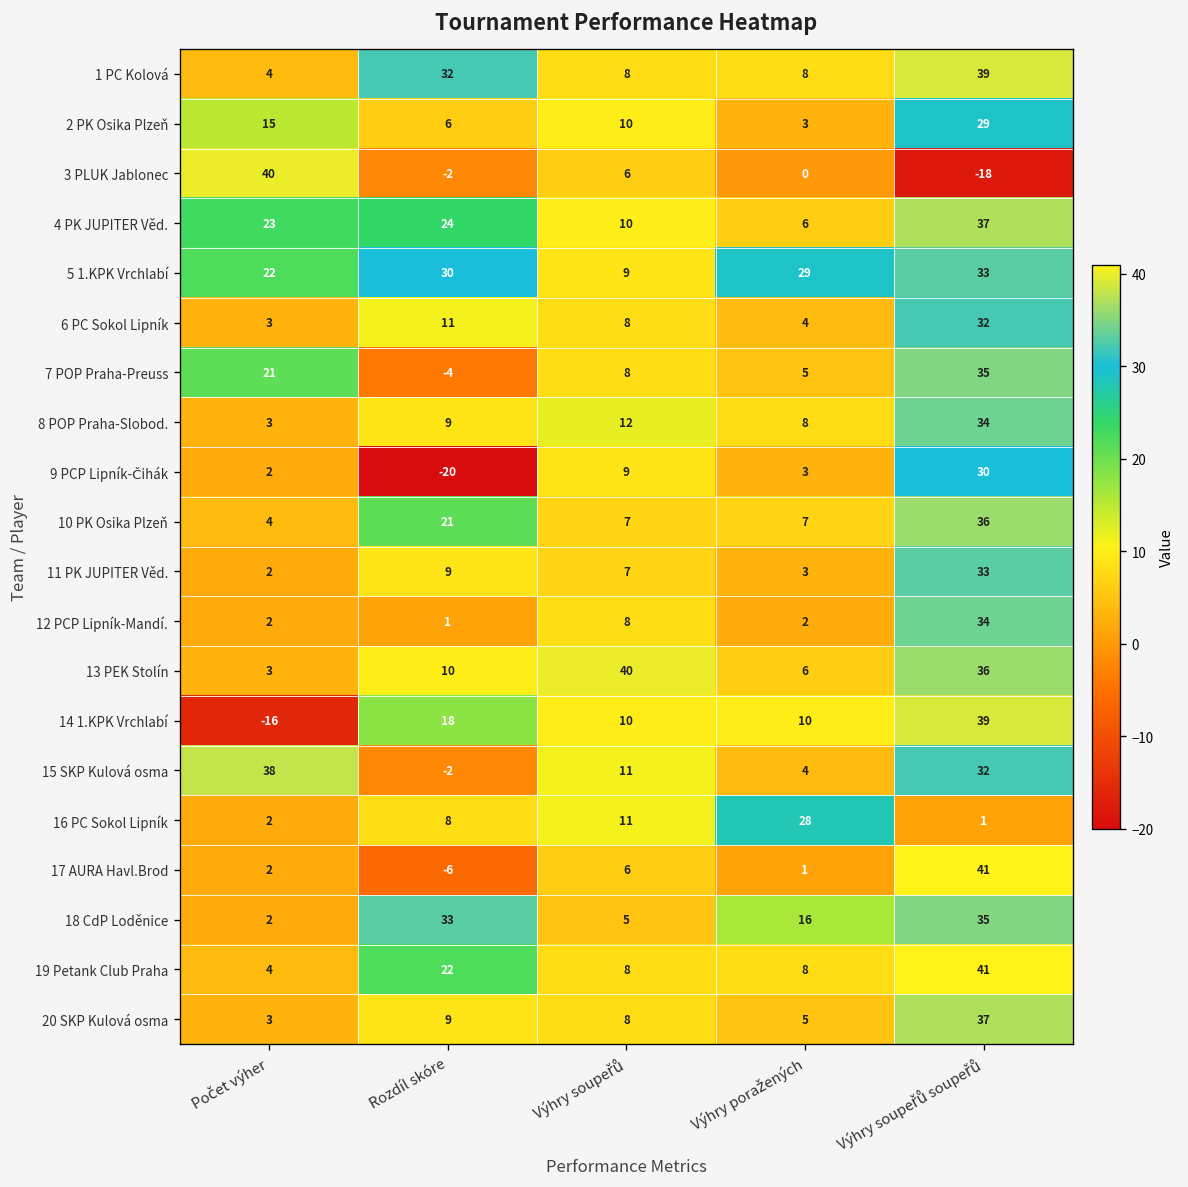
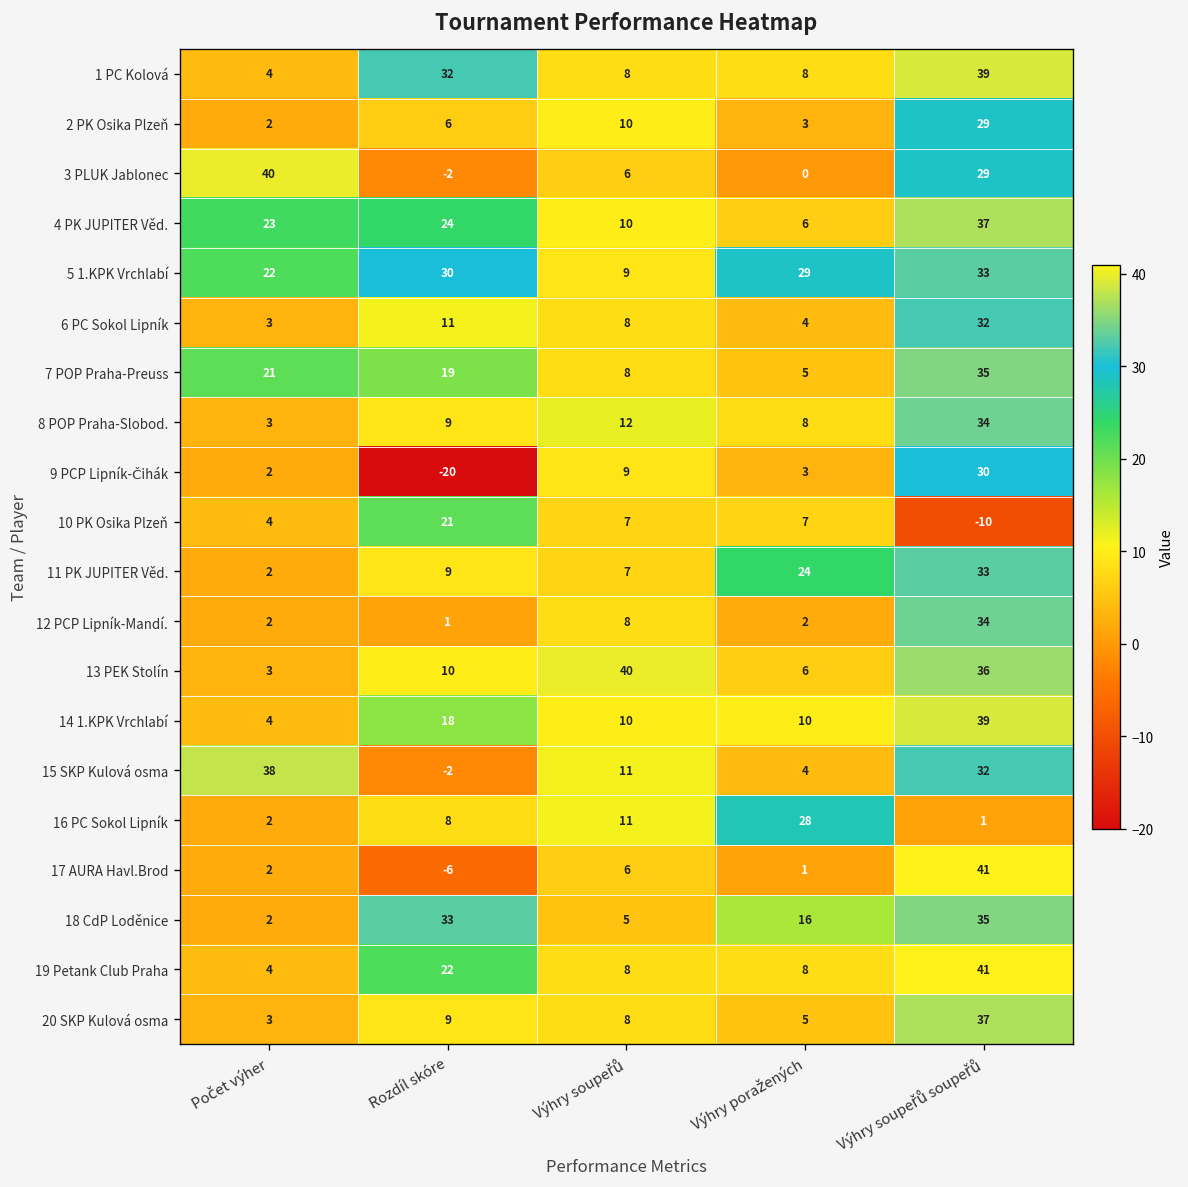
  {
    "1 PC Kolová": {
      "Počet výher": 4,
      "Rozdíl skóre": 32,
      "Výhry soupeřů": 8,
      "Výhry poražených": 8,
      "Výhry soupeřů soupeřů": 39
    },
    "2 PK Osika Plzeň": {
-     "Počet výher": 15,
+     "Počet výher": 2,
      "Rozdíl skóre": 6,
      "Výhry soupeřů": 10,
      "Výhry poražených": 3,
      "Výhry soupeřů soupeřů": 29
    },
    "3 PLUK Jablonec": {
      "Počet výher": 40,
      "Rozdíl skóre": -2,
      "Výhry soupeřů": 6,
      "Výhry poražených": 0,
-     "Výhry soupeřů soupeřů": -18
+     "Výhry soupeřů soupeřů": 29
    },
    "4 PK JUPITER Věd.": {
      "Počet výher": 23,
      "Rozdíl skóre": 24,
      "Výhry soupeřů": 10,
      "Výhry poražených": 6,
      "Výhry soupeřů soupeřů": 37
    },
    "5 1.KPK Vrchlabí": {
      "Počet výher": 22,
      "Rozdíl skóre": 30,
      "Výhry soupeřů": 9,
      "Výhry poražených": 29,
      "Výhry soupeřů soupeřů": 33
    },
    "6 PC Sokol Lipník": {
      "Počet výher": 3,
      "Rozdíl skóre": 11,
      "Výhry soupeřů": 8,
      "Výhry poražených": 4,
      "Výhry soupeřů soupeřů": 32
    },
    "7 POP Praha-Preuss": {
      "Počet výher": 21,
-     "Rozdíl skóre": -4,
+     "Rozdíl skóre": 19,
      "Výhry soupeřů": 8,
      "Výhry poražených": 5,
      "Výhry soupeřů soupeřů": 35
    },
    "8 POP Praha-Slobod.": {
      "Počet výher": 3,
      "Rozdíl skóre": 9,
      "Výhry soupeřů": 12,
      "Výhry poražených": 8,
      "Výhry soupeřů soupeřů": 34
    },
    "9 PCP Lipník-Čihák": {
      "Počet výher": 2,
      "Rozdíl skóre": -20,
      "Výhry soupeřů": 9,
      "Výhry poražených": 3,
      "Výhry soupeřů soupeřů": 30
    },
    "10 PK Osika Plzeň": {
      "Počet výher": 4,
      "Rozdíl skóre": 21,
      "Výhry soupeřů": 7,
      "Výhry poražených": 7,
-     "Výhry soupeřů soupeřů": 36
+     "Výhry soupeřů soupeřů": -10
    },
    "11 PK JUPITER Věd.": {
      "Počet výher": 2,
      "Rozdíl skóre": 9,
      "Výhry soupeřů": 7,
-     "Výhry poražených": 3,
+     "Výhry poražených": 24,
      "Výhry soupeřů soupeřů": 33
    },
    "12 PCP Lipník-Mandí.": {
      "Počet výher": 2,
      "Rozdíl skóre": 1,
      "Výhry soupeřů": 8,
      "Výhry poražených": 2,
      "Výhry soupeřů soupeřů": 34
    },
    "13 PEK Stolín": {
      "Počet výher": 3,
      "Rozdíl skóre": 10,
      "Výhry soupeřů": 40,
      "Výhry poražených": 6,
      "Výhry soupeřů soupeřů": 36
    },
    "14 1.KPK Vrchlabí": {
-     "Počet výher": -16,
+     "Počet výher": 4,
      "Rozdíl skóre": 18,
      "Výhry soupeřů": 10,
      "Výhry poražených": 10,
      "Výhry soupeřů soupeřů": 39
    },
    "15 SKP Kulová osma": {
      "Počet výher": 38,
      "Rozdíl skóre": -2,
      "Výhry soupeřů": 11,
      "Výhry poražených": 4,
      "Výhry soupeřů soupeřů": 32
    },
    "16 PC Sokol Lipník": {
      "Počet výher": 2,
      "Rozdíl skóre": 8,
      "Výhry soupeřů": 11,
      "Výhry poražených": 28,
      "Výhry soupeřů soupeřů": 1
    },
    "17 AURA Havl.Brod": {
      "Počet výher": 2,
      "Rozdíl skóre": -6,
      "Výhry soupeřů": 6,
      "Výhry poražených": 1,
      "Výhry soupeřů soupeřů": 41
    },
    "18 CdP Loděnice": {
      "Počet výher": 2,
      "Rozdíl skóre": 33,
      "Výhry soupeřů": 5,
      "Výhry poražených": 16,
      "Výhry soupeřů soupeřů": 35
    },
    "19 Petank Club Praha": {
      "Počet výher": 4,
      "Rozdíl skóre": 22,
      "Výhry soupeřů": 8,
      "Výhry poražených": 8,
      "Výhry soupeřů soupeřů": 41
    },
    "20 SKP Kulová osma": {
      "Počet výher": 3,
      "Rozdíl skóre": 9,
      "Výhry soupeřů": 8,
      "Výhry poražených": 5,
      "Výhry soupeřů soupeřů": 37
    }
  }
